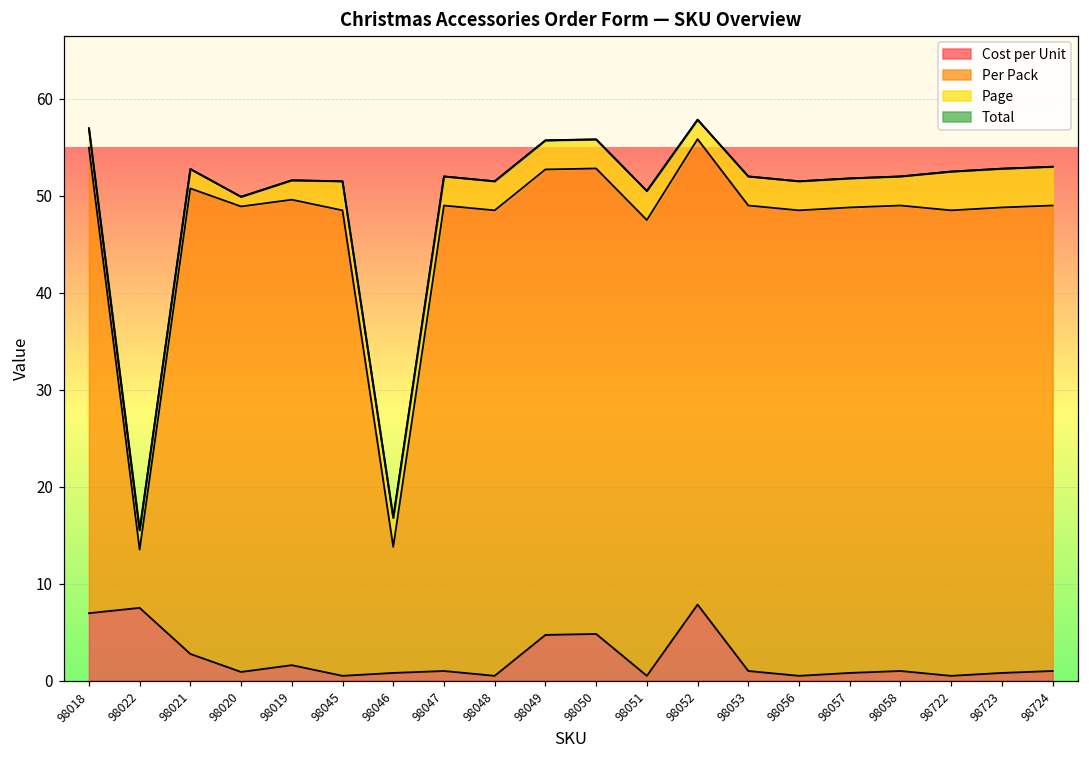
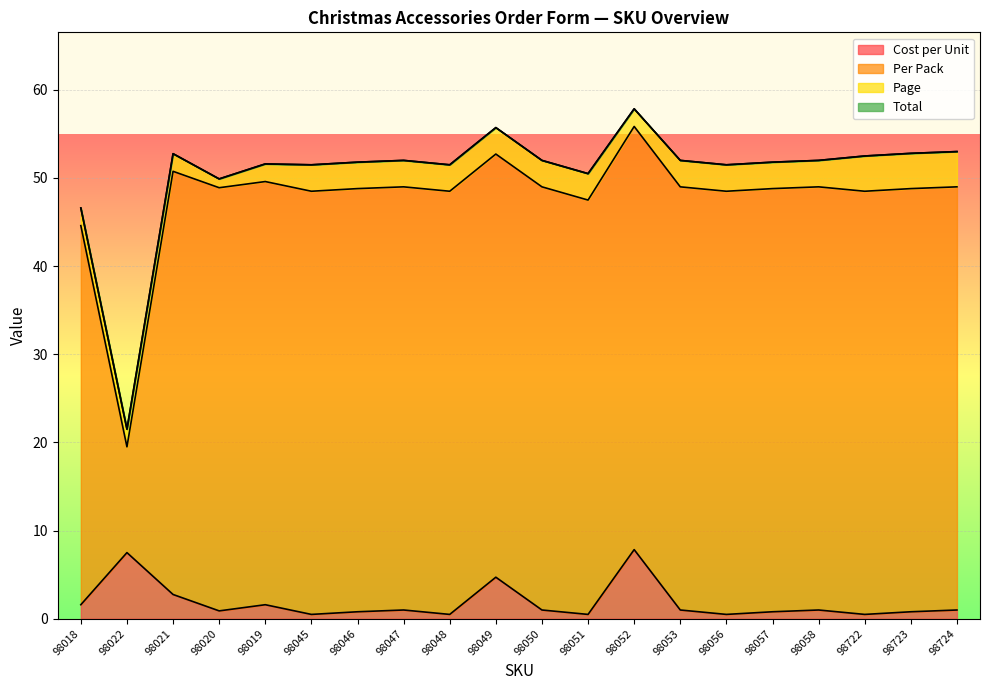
  {
    "Cost per Unit": {
-     "98018": 7,
+     "98018": 2,
      "98022": 8,
      "98021": 3,
      "98020": 1,
      "98019": 2,
      "98045": 0,
      "98046": 1,
      "98047": 1,
      "98048": 0,
      "98049": 5,
-     "98050": 5,
+     "98050": 1,
      "98051": 0,
      "98052": 8,
      "98053": 1,
      "98056": 0,
      "98057": 1,
      "98058": 1,
      "98722": 0,
      "98723": 1,
      "98724": 1
    },
    "Per Pack": {
-     "98018": 48,
-     "98022": 6,
+     "98018": 43,
+     "98022": 12,
      "98021": 48,
      "98020": 48,
      "98019": 48,
      "98045": 48,
-     "98046": 13,
+     "98046": 48,
      "98047": 48,
      "98048": 48,
      "98049": 48,
      "98050": 48,
      "98051": 47,
      "98052": 48,
      "98053": 48,
      "98056": 48,
      "98057": 48,
      "98058": 48,
      "98722": 48,
      "98723": 48,
      "98724": 48
    }
  }
